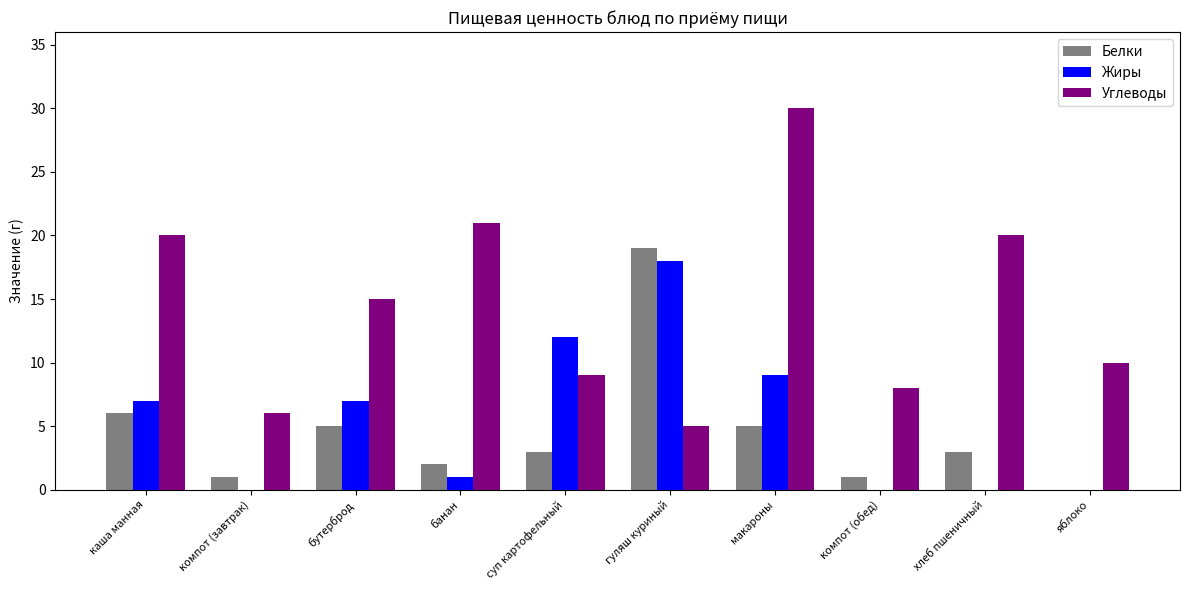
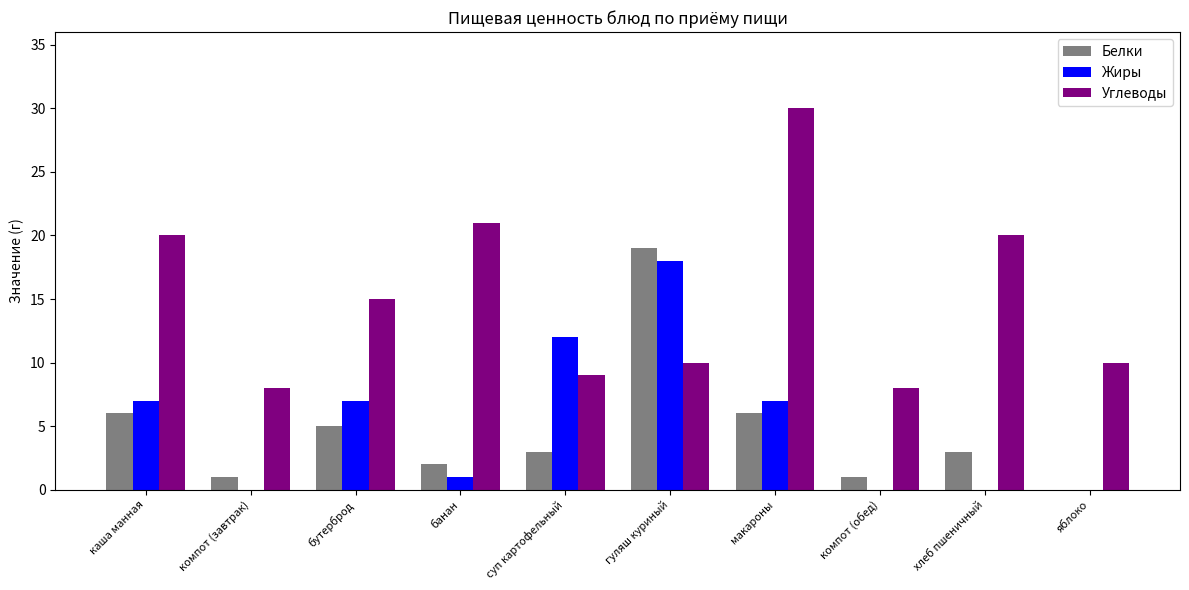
  {
    "Белки": {
      "каша манная": 6,
      "компот (завтрак)": 1,
      "бутерброд": 5,
      "банан": 2,
      "суп картофельный": 3,
      "гуляш куриный": 19,
-     "макароны": 5,
+     "макароны": 6,
      "компот (обед)": 1,
      "хлеб пшеничный": 3,
      "яблоко": 0
    },
    "Жиры": {
      "каша манная": 7,
      "компот (завтрак)": 0,
      "бутерброд": 7,
      "банан": 1,
      "суп картофельный": 12,
      "гуляш куриный": 18,
-     "макароны": 9,
+     "макароны": 7,
      "компот (обед)": 0,
      "хлеб пшеничный": 0,
      "яблоко": 0
    },
    "Углеводы": {
      "каша манная": 20,
-     "компот (завтрак)": 6,
+     "компот (завтрак)": 8,
      "бутерброд": 15,
      "банан": 21,
      "суп картофельный": 9,
-     "гуляш куриный": 5,
+     "гуляш куриный": 10,
      "макароны": 30,
      "компот (обед)": 8,
      "хлеб пшеничный": 20,
      "яблоко": 10
    }
  }
